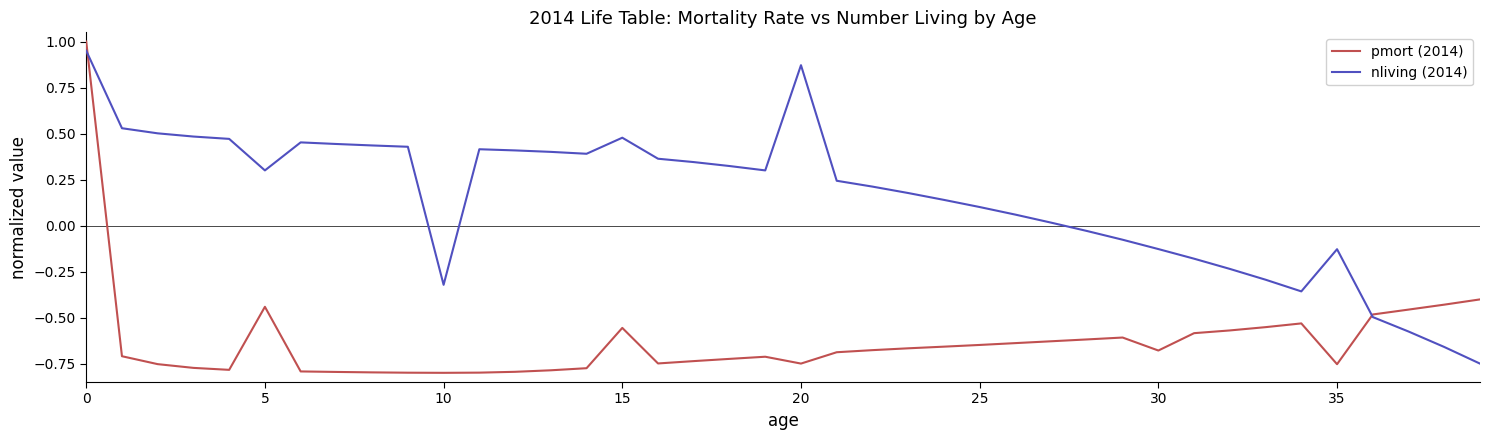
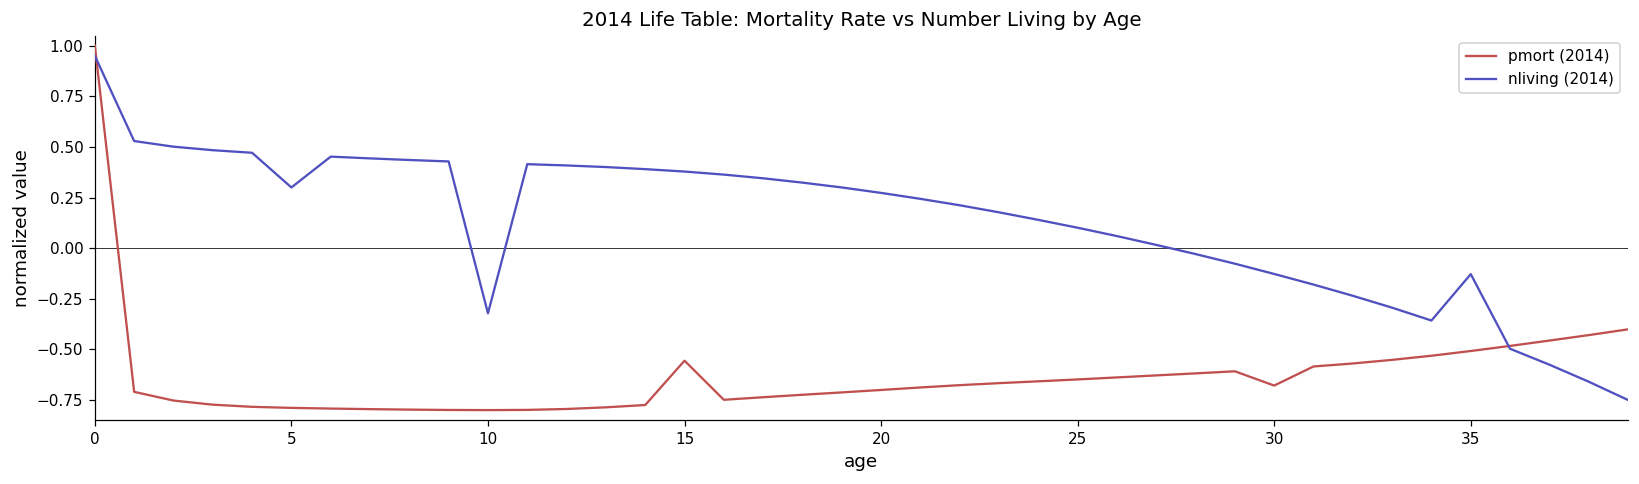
  {
    "pmort (2014)": {
      "0": 1.00,
-     "5": -0.44,
+     "5": -0.79,
      "10": -0.80,
      "15": -0.56,
-     "20": -0.75,
+     "20": -0.70,
      "25": -0.65,
      "30": -0.68,
-     "35": -0.75
+     "35": -0.51
    },
    "nliving (2014)": {
      "0": 0.95,
      "5": 0.30,
      "10": -0.32,
-     "15": 0.48,
-     "20": 0.87,
+     "15": 0.38,
+     "20": 0.27,
      "25": 0.10,
      "30": -0.13,
      "35": -0.13
    }
  }
